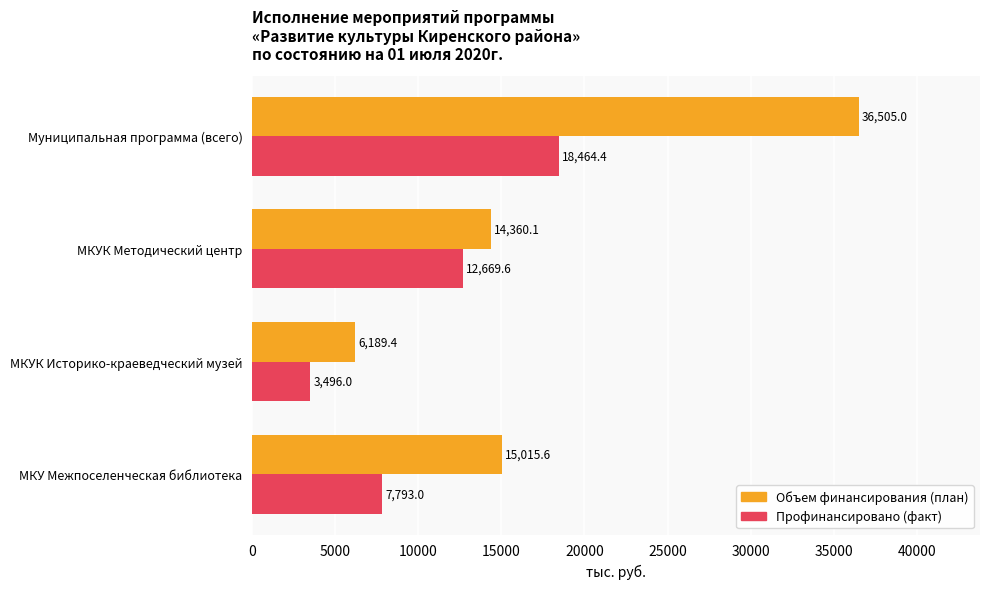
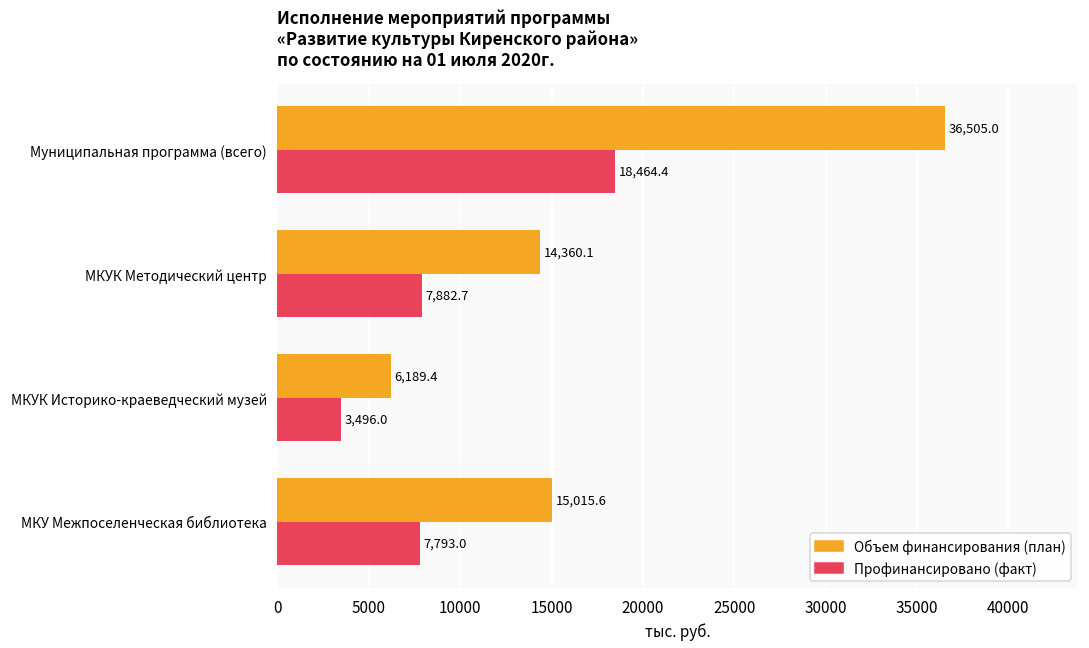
  {
    "Объем финансирования (план)": {
      "Муниципальная программа (всего)": "36,505.0",
      "МКУК Методический центр": "14,360.1",
      "МКУК Историко-краеведческий музей": "6,189.4",
      "МКУ Межпоселенческая библиотека": "15,015.6"
    },
    "Профинансировано (факт)": {
      "Муниципальная программа (всего)": "18,464.4",
-     "МКУК Методический центр": "12,669.6",
+     "МКУК Методический центр": "7,882.7",
      "МКУК Историко-краеведческий музей": "3,496.0",
      "МКУ Межпоселенческая библиотека": "7,793.0"
    }
  }
